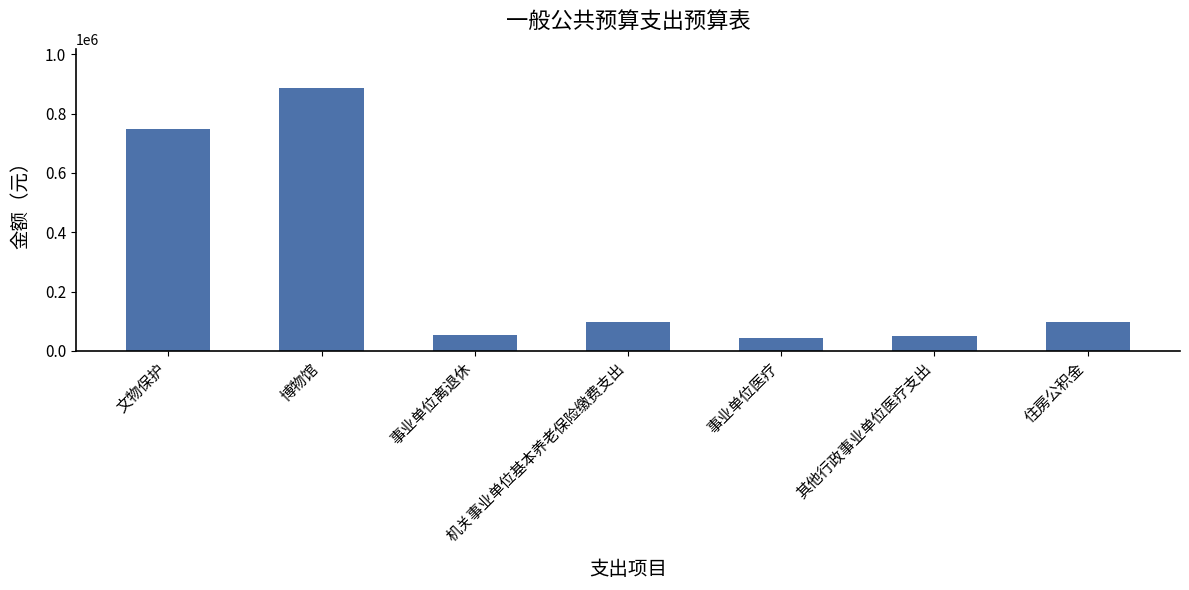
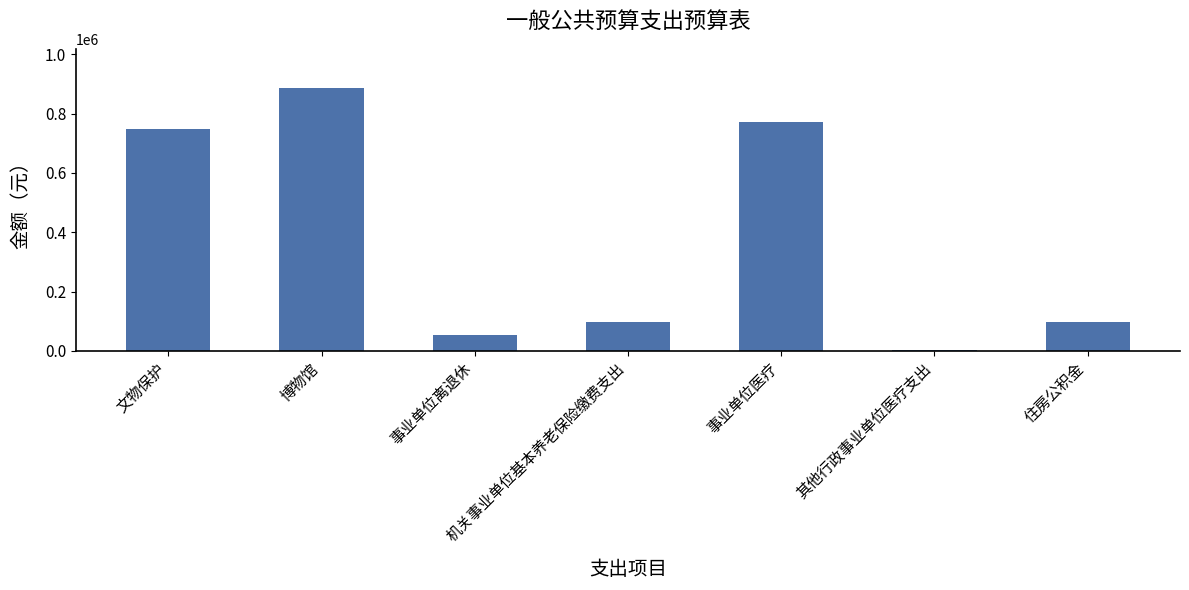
  {
    "文物保护": 750000,
    "博物馆": 890000,
    "事业单位离退休": 50000,
    "机关事业单位基本养老保险缴费支出": 100000,
-   "事业单位医疗": 40000,
-   "其他行政事业单位医疗支出": 50000,
+   "事业单位医疗": 770000,
+   "其他行政事业单位医疗支出": 0,
    "住房公积金": 100000
  }
